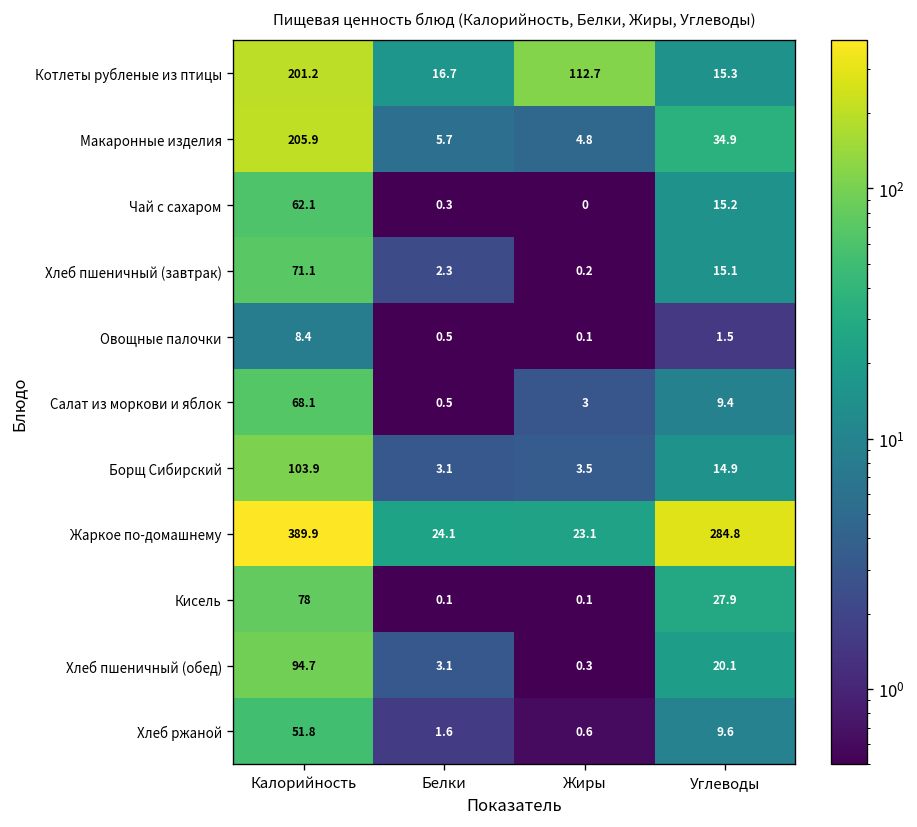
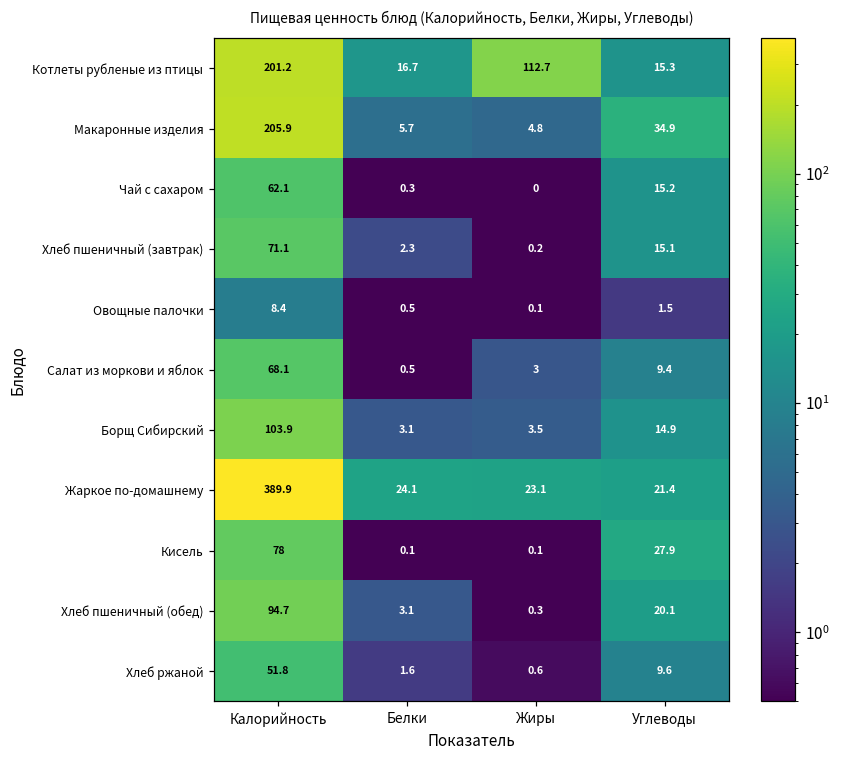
  {
    "Котлеты рубленые из птицы": {
      "Калорийность": 201.2,
      "Белки": 16.7,
      "Жиры": 112.7,
      "Углеводы": 15.3
    },
    "Макаронные изделия": {
      "Калорийность": 205.9,
      "Белки": 5.7,
      "Жиры": 4.8,
      "Углеводы": 34.9
    },
    "Чай с сахаром": {
      "Калорийность": 62.1,
      "Белки": 0.3,
      "Жиры": 0,
      "Углеводы": 15.2
    },
    "Хлеб пшеничный (завтрак)": {
      "Калорийность": 71.1,
      "Белки": 2.3,
      "Жиры": 0.2,
      "Углеводы": 15.1
    },
    "Овощные палочки": {
      "Калорийность": 8.4,
      "Белки": 0.5,
      "Жиры": 0.1,
      "Углеводы": 1.5
    },
    "Салат из моркови и яблок": {
      "Калорийность": 68.1,
      "Белки": 0.5,
      "Жиры": 3,
      "Углеводы": 9.4
    },
    "Борщ Сибирский": {
      "Калорийность": 103.9,
      "Белки": 3.1,
      "Жиры": 3.5,
      "Углеводы": 14.9
    },
    "Жаркое по-домашнему": {
      "Калорийность": 389.9,
      "Белки": 24.1,
      "Жиры": 23.1,
-     "Углеводы": 284.8
+     "Углеводы": 21.4
    },
    "Кисель": {
      "Калорийность": 78,
      "Белки": 0.1,
      "Жиры": 0.1,
      "Углеводы": 27.9
    },
    "Хлеб пшеничный (обед)": {
      "Калорийность": 94.7,
      "Белки": 3.1,
      "Жиры": 0.3,
      "Углеводы": 20.1
    },
    "Хлеб ржаной": {
      "Калорийность": 51.8,
      "Белки": 1.6,
      "Жиры": 0.6,
      "Углеводы": 9.6
    }
  }
